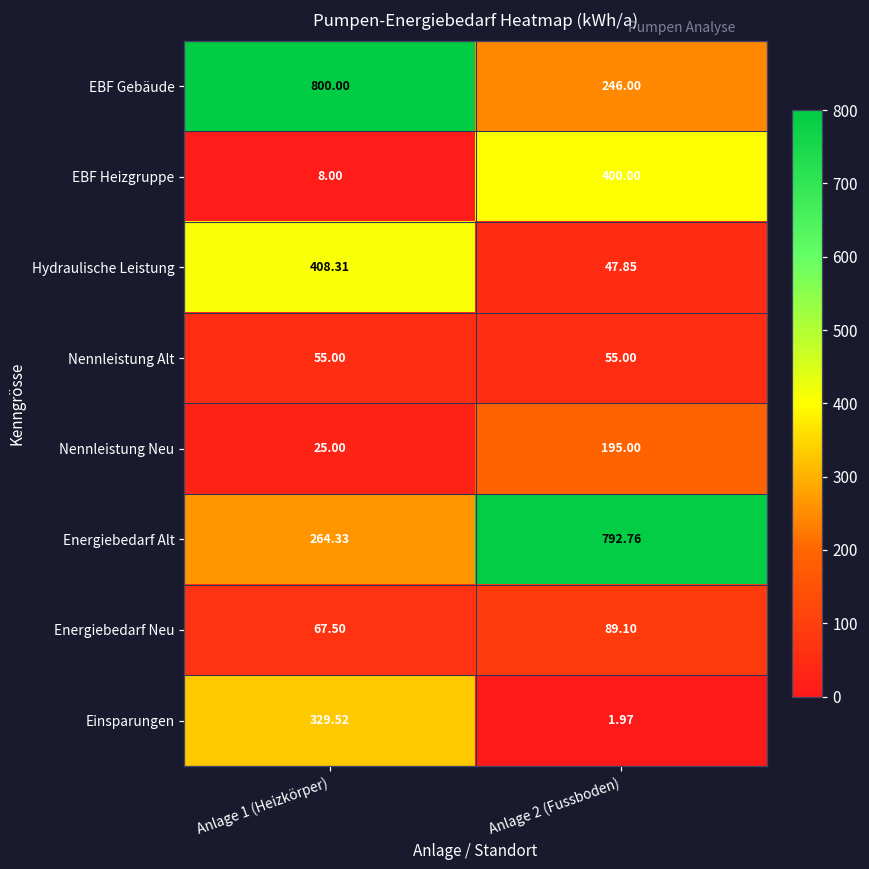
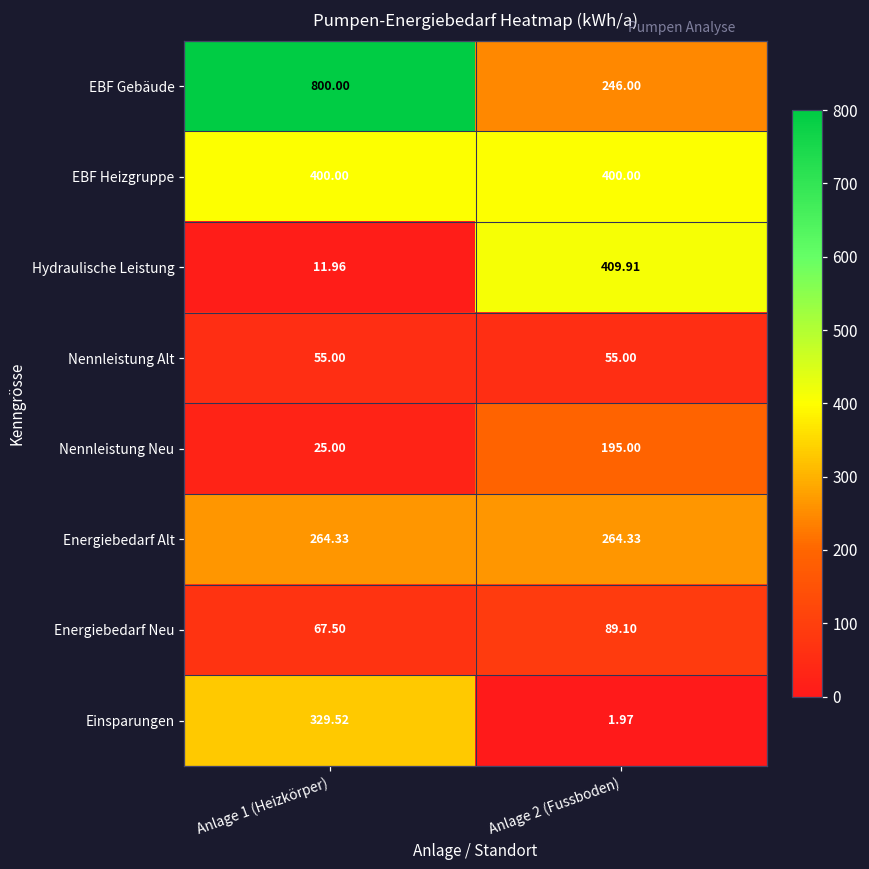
  {
    "EBF Gebäude": {
      "Anlage 1 (Heizkörper)": 800.00,
      "Anlage 2 (Fussboden)": 246.00
    },
    "EBF Heizgruppe": {
-     "Anlage 1 (Heizkörper)": 8.00,
+     "Anlage 1 (Heizkörper)": 400.00,
      "Anlage 2 (Fussboden)": 400.00
    },
    "Hydraulische Leistung": {
-     "Anlage 1 (Heizkörper)": 408.31,
-     "Anlage 2 (Fussboden)": 47.85
+     "Anlage 1 (Heizkörper)": 11.96,
+     "Anlage 2 (Fussboden)": 409.91
    },
    "Nennleistung Alt": {
      "Anlage 1 (Heizkörper)": 55.00,
      "Anlage 2 (Fussboden)": 55.00
    },
    "Nennleistung Neu": {
      "Anlage 1 (Heizkörper)": 25.00,
      "Anlage 2 (Fussboden)": 195.00
    },
    "Energiebedarf Alt": {
      "Anlage 1 (Heizkörper)": 264.33,
-     "Anlage 2 (Fussboden)": 792.76
+     "Anlage 2 (Fussboden)": 264.33
    },
    "Energiebedarf Neu": {
      "Anlage 1 (Heizkörper)": 67.50,
      "Anlage 2 (Fussboden)": 89.10
    },
    "Einsparungen": {
      "Anlage 1 (Heizkörper)": 329.52,
      "Anlage 2 (Fussboden)": 1.97
    }
  }
